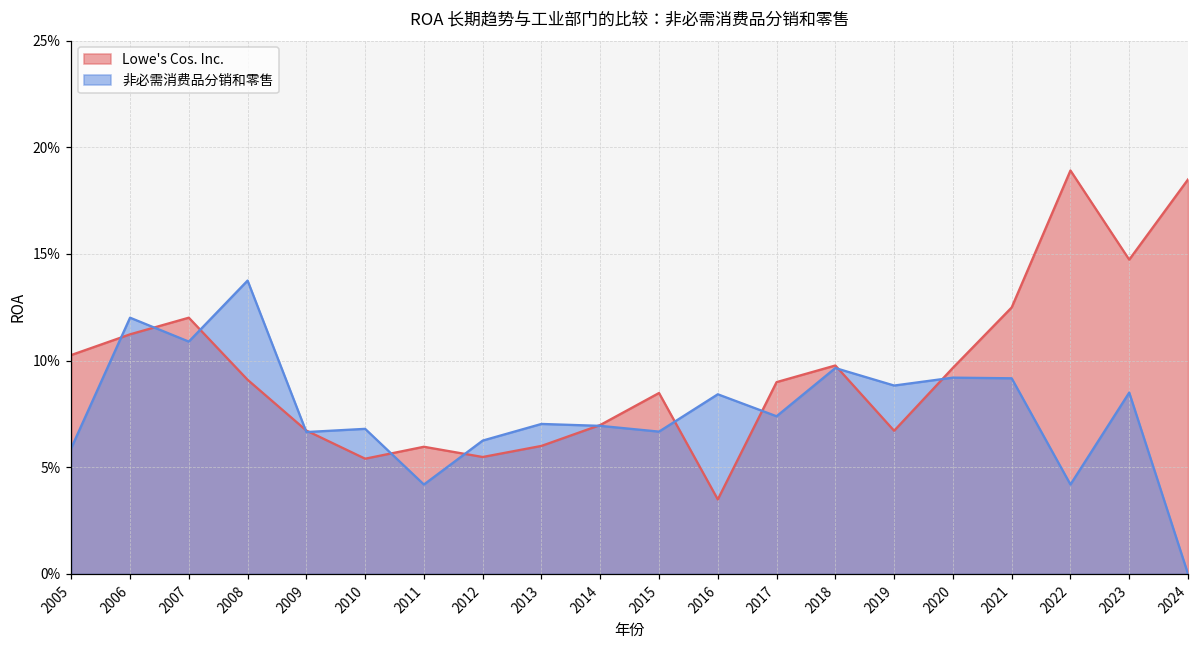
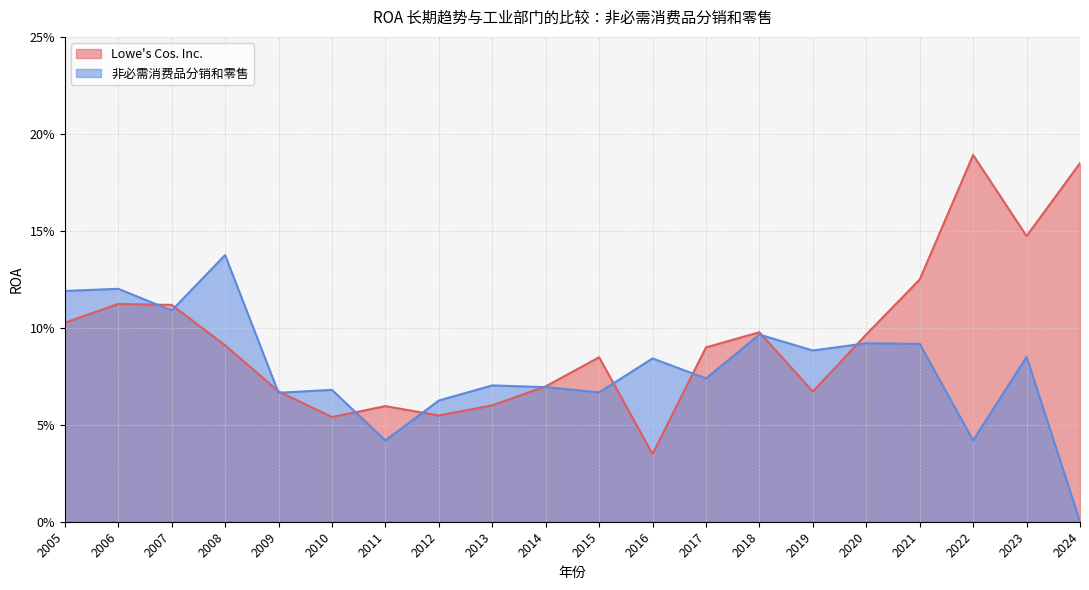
  {
    "Lowe's Cos. Inc.": {
      "2005": "10.3%",
      "2006": "11.2%",
-     "2007": "12.0%",
+     "2007": "11.2%",
      "2008": "9.1%",
      "2010": "5.4%",
      "2011": "6.0%",
      "2012": "5.5%",
      "2013": "6.0%",
      "2015": "8.5%",
      "2016": "3.5%",
      "2017": "9.0%",
      "2019": "6.7%",
      "2020": "9.7%",
      "2021": "12.5%",
      "2022": "18.9%",
      "2023": "14.7%",
      "2024": "18.5%"
    },
    "非必需消费品分销和零售": {
-     "2005": "5.9%",
+     "2005": "11.9%",
      "2006": "12.0%",
      "2007": "10.9%",
      "2008": "13.8%",
      "2010": "6.8%",
      "2011": "4.2%",
      "2012": "6.3%",
      "2013": "7.0%",
      "2015": "6.7%",
      "2016": "8.4%",
      "2017": "7.4%",
      "2019": "8.8%",
      "2020": "9.2%",
      "2021": "9.2%",
      "2022": "4.2%",
      "2023": "8.5%",
      "2024": "0.0%"
    }
  }
